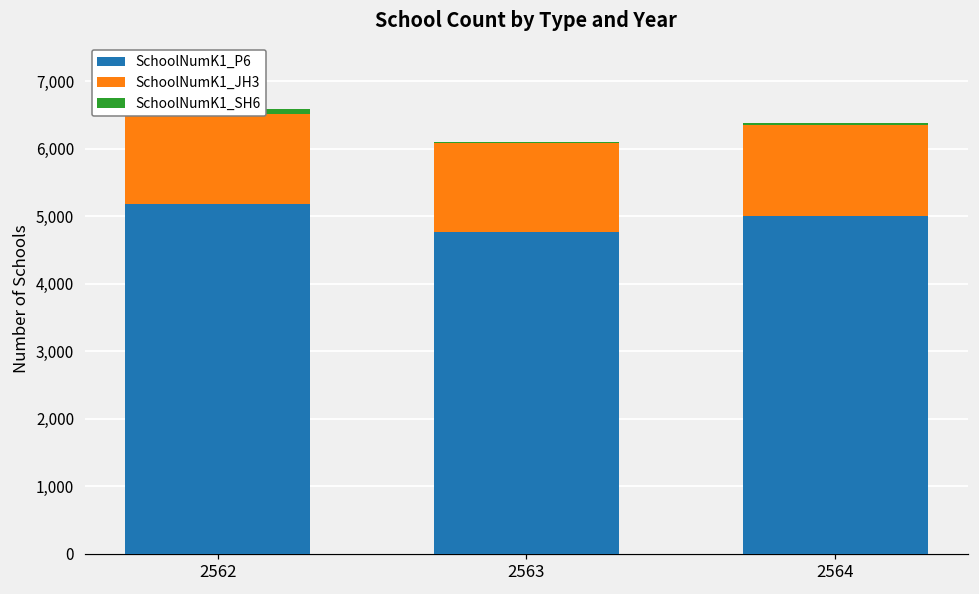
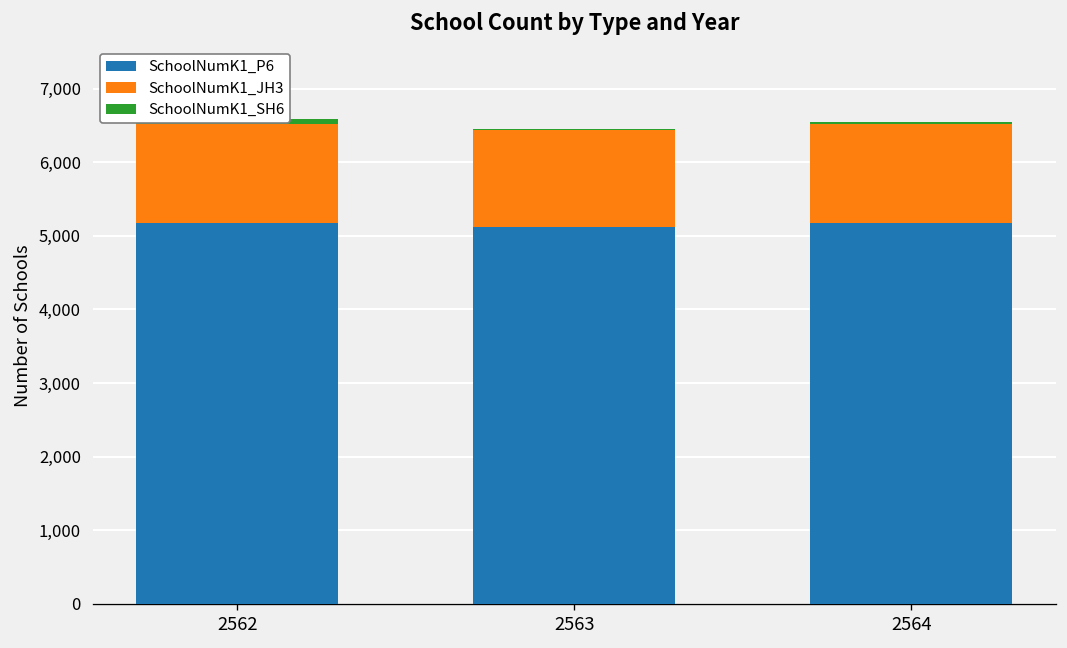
  {
    "SchoolNumK1_P6": {
      "2562": "5,200",
-     "2563": "4,800",
-     "2564": "5,000"
+     "2563": "5,100",
+     "2564": "5,200"
    },
    "SchoolNumK1_JH3": {
      "2563": "1,300",
      "2564": "1,300"
    }
  }
